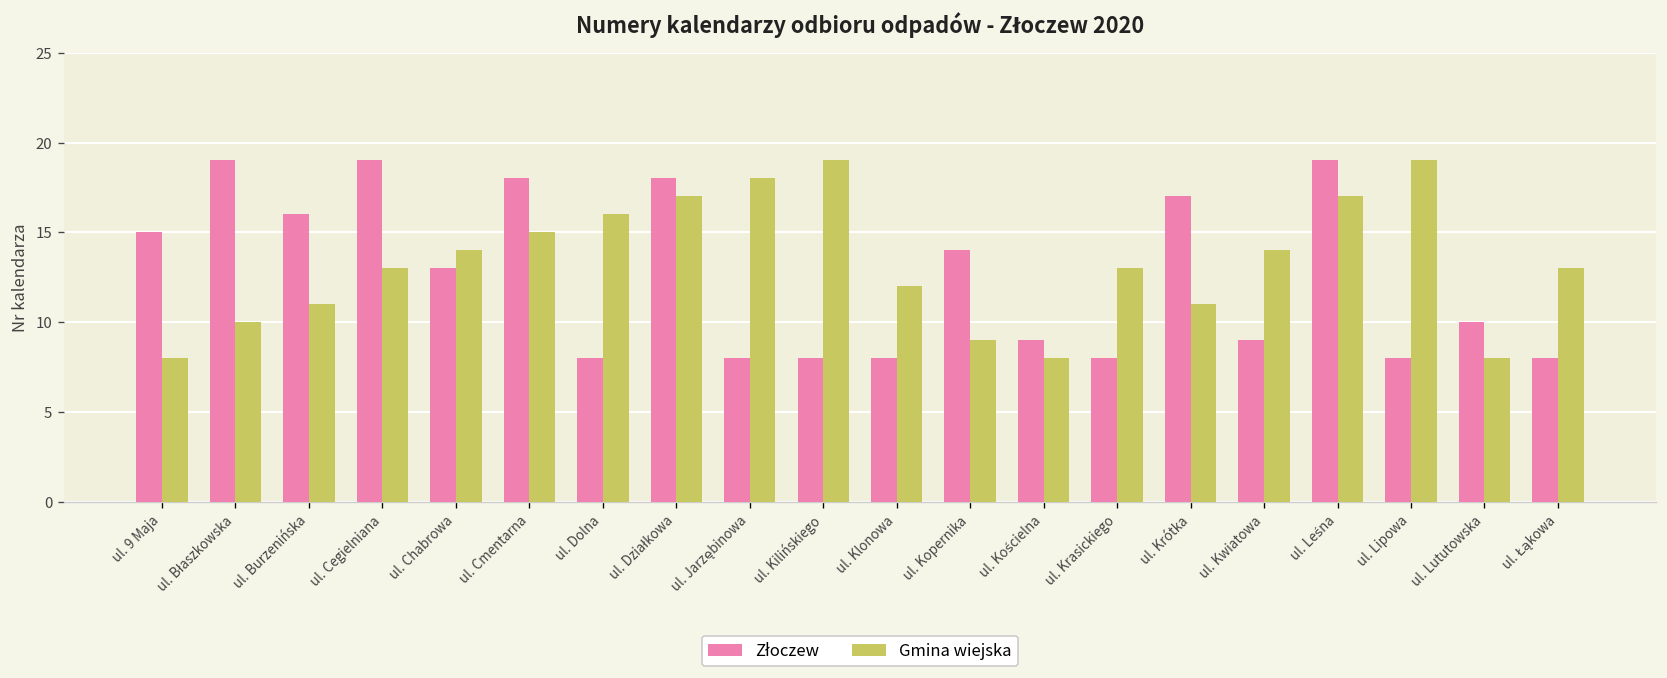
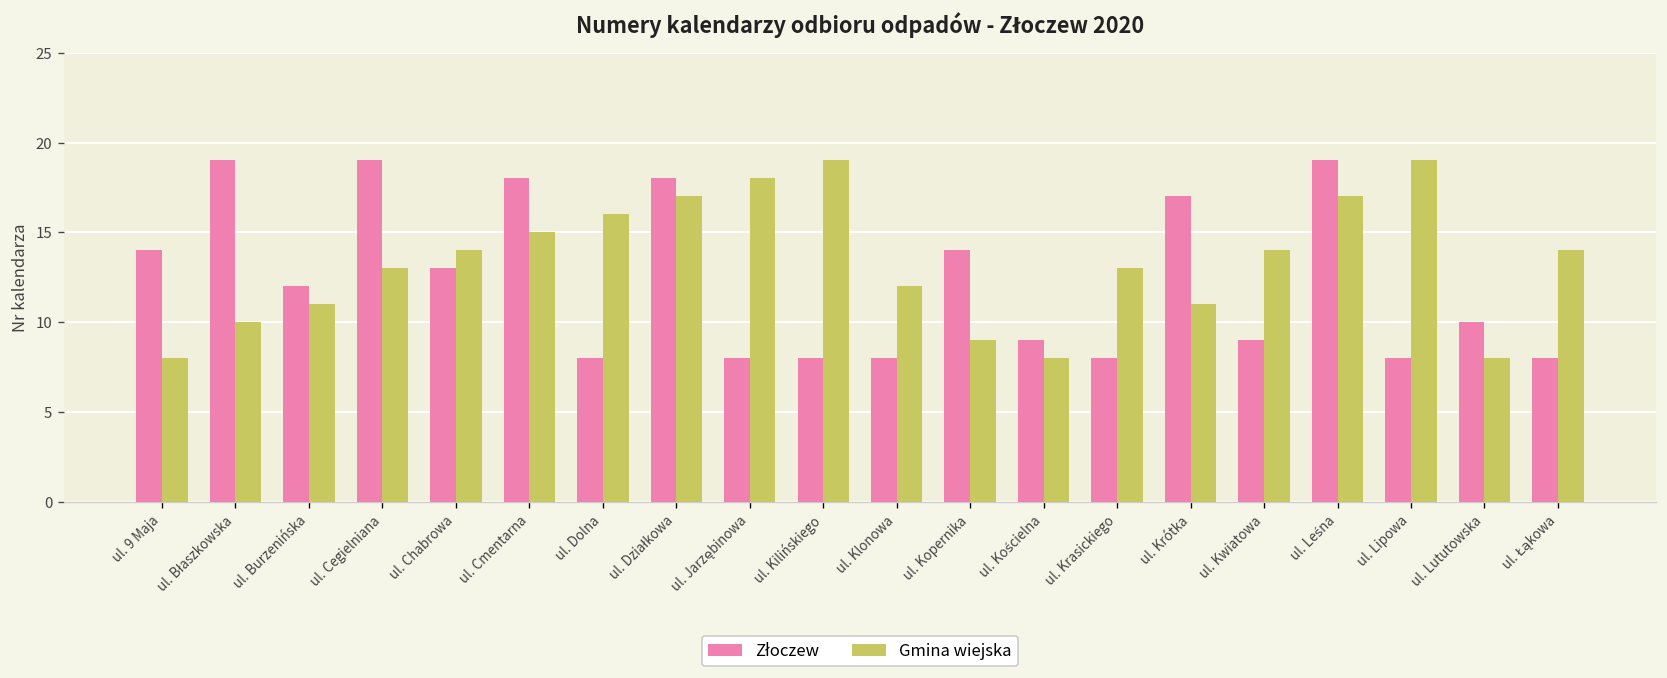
  {
    "Złoczew": {
-     "ul. 9 Maja": 15,
+     "ul. 9 Maja": 14,
      "ul. Błaszkowska": 19,
-     "ul. Burzenińska": 16,
+     "ul. Burzenińska": 12,
      "ul. Cegielniana": 19,
      "ul. Chabrowa": 13,
      "ul. Cmentarna": 18,
      "ul. Dolna": 8,
      "ul. Działkowa": 18,
      "ul. Jarzębinowa": 8,
      "ul. Kilińskiego": 8,
      "ul. Klonowa": 8,
      "ul. Kopernika": 14,
      "ul. Kościelna": 9,
      "ul. Krasickiego": 8,
      "ul. Krótka": 17,
      "ul. Kwiatowa": 9,
      "ul. Leśna": 19,
      "ul. Lipowa": 8,
      "ul. Lututowska": 10,
      "ul. Łąkowa": 8
    },
    "Gmina wiejska": {
      "ul. 9 Maja": 8,
      "ul. Błaszkowska": 10,
      "ul. Burzenińska": 11,
      "ul. Cegielniana": 13,
      "ul. Chabrowa": 14,
      "ul. Cmentarna": 15,
      "ul. Dolna": 16,
      "ul. Działkowa": 17,
      "ul. Jarzębinowa": 18,
      "ul. Kilińskiego": 19,
      "ul. Klonowa": 12,
      "ul. Kopernika": 9,
      "ul. Kościelna": 8,
      "ul. Krasickiego": 13,
      "ul. Krótka": 11,
      "ul. Kwiatowa": 14,
      "ul. Leśna": 17,
      "ul. Lipowa": 19,
      "ul. Lututowska": 8,
-     "ul. Łąkowa": 13
+     "ul. Łąkowa": 14
    }
  }
